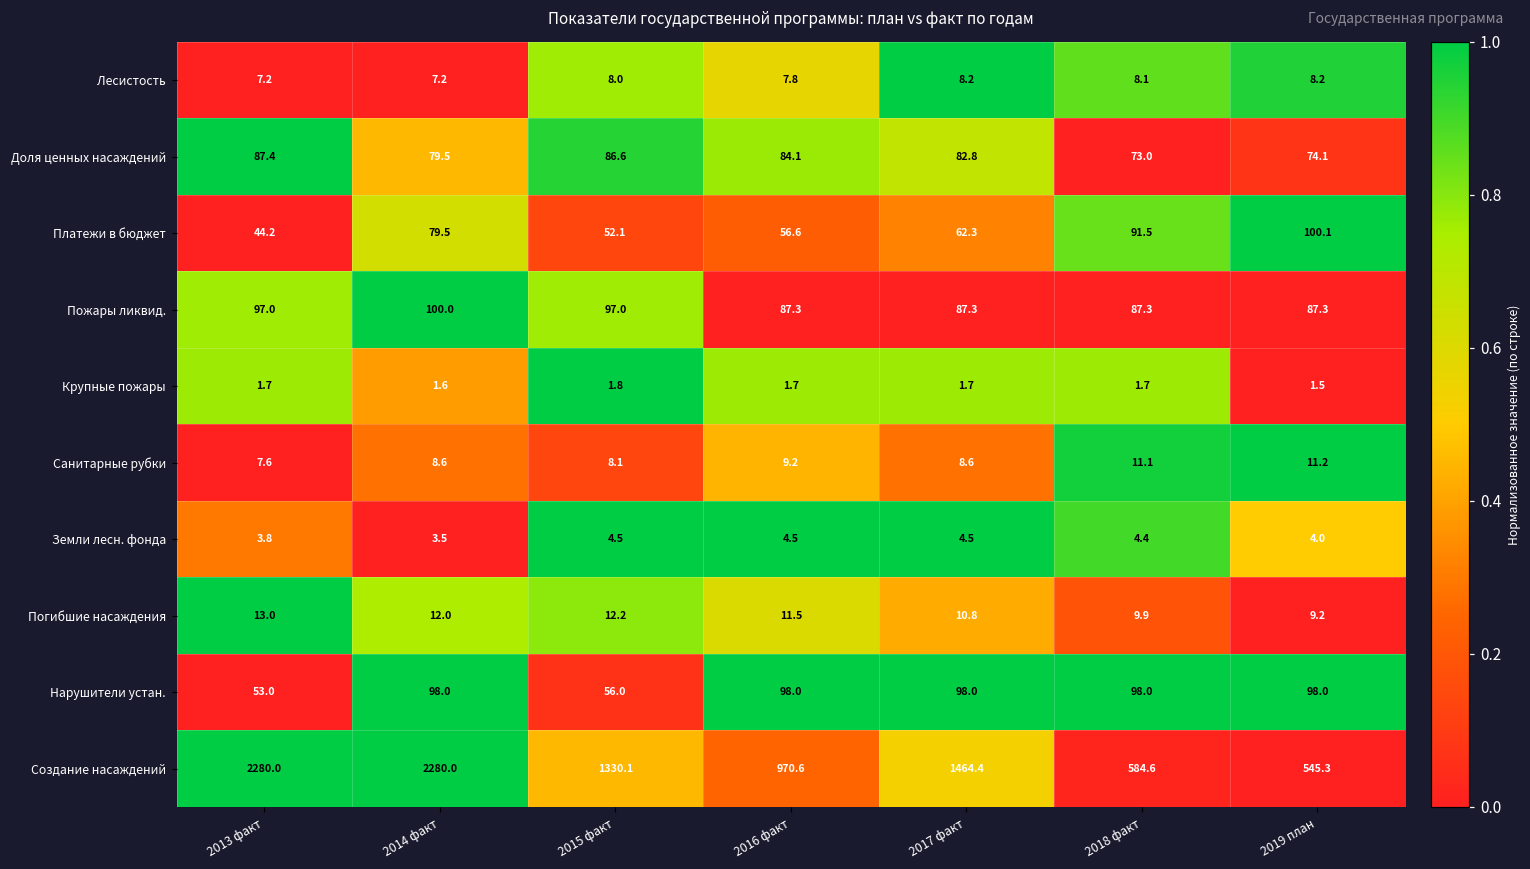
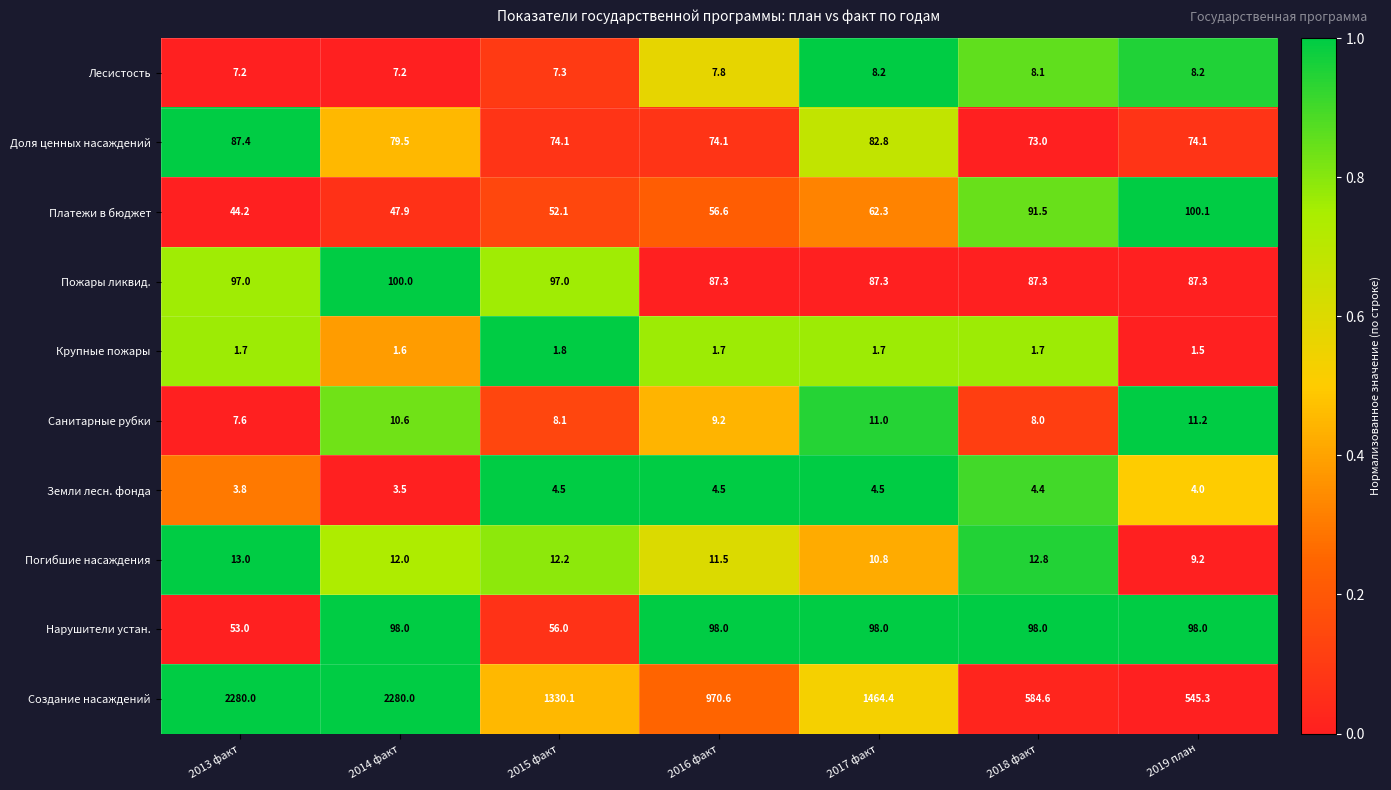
  {
    "Лесистость": {
      "2013 факт": 7.2,
      "2014 факт": 7.2,
-     "2015 факт": 8.0,
+     "2015 факт": 7.3,
      "2016 факт": 7.8,
      "2017 факт": 8.2,
      "2018 факт": 8.1,
      "2019 план": 8.2
    },
    "Доля ценных насаждений": {
      "2013 факт": 87.4,
      "2014 факт": 79.5,
-     "2015 факт": 86.6,
-     "2016 факт": 84.1,
+     "2015 факт": 74.1,
+     "2016 факт": 74.1,
      "2017 факт": 82.8,
      "2018 факт": 73.0,
      "2019 план": 74.1
    },
    "Платежи в бюджет": {
      "2013 факт": 44.2,
-     "2014 факт": 79.5,
+     "2014 факт": 47.9,
      "2015 факт": 52.1,
      "2016 факт": 56.6,
      "2017 факт": 62.3,
      "2018 факт": 91.5,
      "2019 план": 100.1
    },
    "Пожары ликвид.": {
      "2013 факт": 97.0,
      "2014 факт": 100.0,
      "2015 факт": 97.0,
      "2016 факт": 87.3,
      "2017 факт": 87.3,
      "2018 факт": 87.3,
      "2019 план": 87.3
    },
    "Крупные пожары": {
      "2013 факт": 1.7,
      "2014 факт": 1.6,
      "2015 факт": 1.8,
      "2016 факт": 1.7,
      "2017 факт": 1.7,
      "2018 факт": 1.7,
      "2019 план": 1.5
    },
    "Санитарные рубки": {
      "2013 факт": 7.6,
-     "2014 факт": 8.6,
+     "2014 факт": 10.6,
      "2015 факт": 8.1,
      "2016 факт": 9.2,
-     "2017 факт": 8.6,
-     "2018 факт": 11.1,
+     "2017 факт": 11.0,
+     "2018 факт": 8.0,
      "2019 план": 11.2
    },
    "Земли лесн. фонда": {
      "2013 факт": 3.8,
      "2014 факт": 3.5,
      "2015 факт": 4.5,
      "2016 факт": 4.5,
      "2017 факт": 4.5,
      "2018 факт": 4.4,
      "2019 план": 4.0
    },
    "Погибшие насаждения": {
      "2013 факт": 13.0,
      "2014 факт": 12.0,
      "2015 факт": 12.2,
      "2016 факт": 11.5,
      "2017 факт": 10.8,
-     "2018 факт": 9.9,
+     "2018 факт": 12.8,
      "2019 план": 9.2
    },
    "Нарушители устан.": {
      "2013 факт": 53.0,
      "2014 факт": 98.0,
      "2015 факт": 56.0,
      "2016 факт": 98.0,
      "2017 факт": 98.0,
      "2018 факт": 98.0,
      "2019 план": 98.0
    },
    "Создание насаждений": {
      "2013 факт": 2280.0,
      "2014 факт": 2280.0,
      "2015 факт": 1330.1,
      "2016 факт": 970.6,
      "2017 факт": 1464.4,
      "2018 факт": 584.6,
      "2019 план": 545.3
    }
  }
